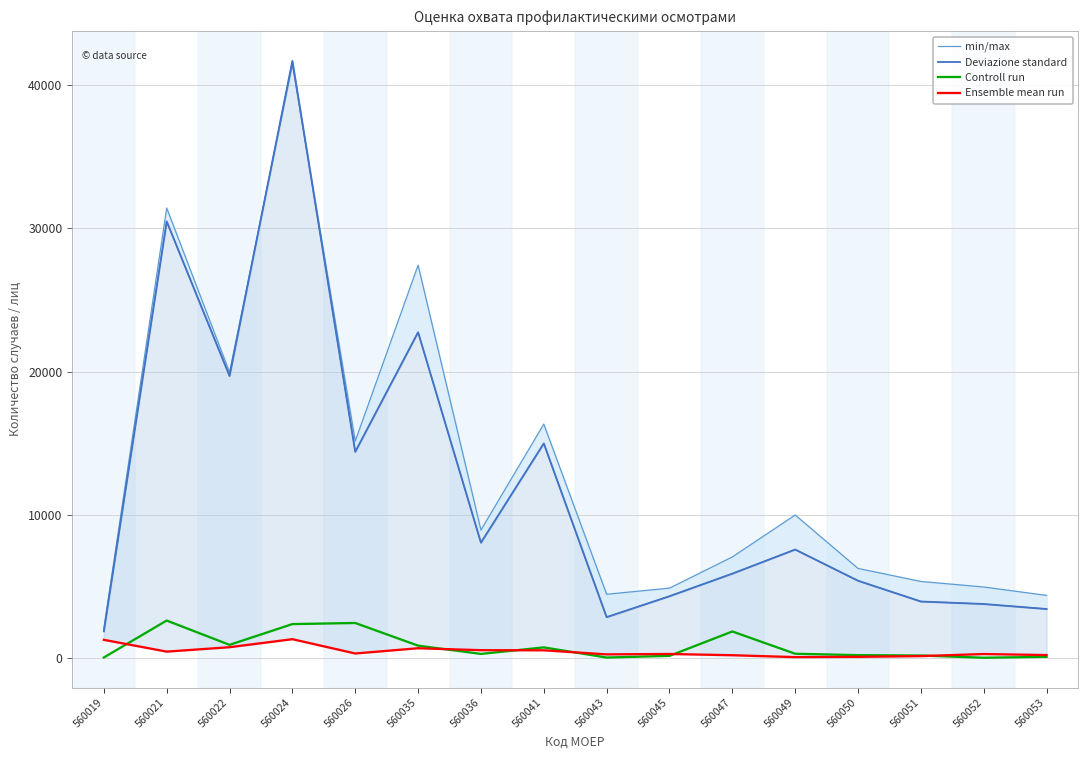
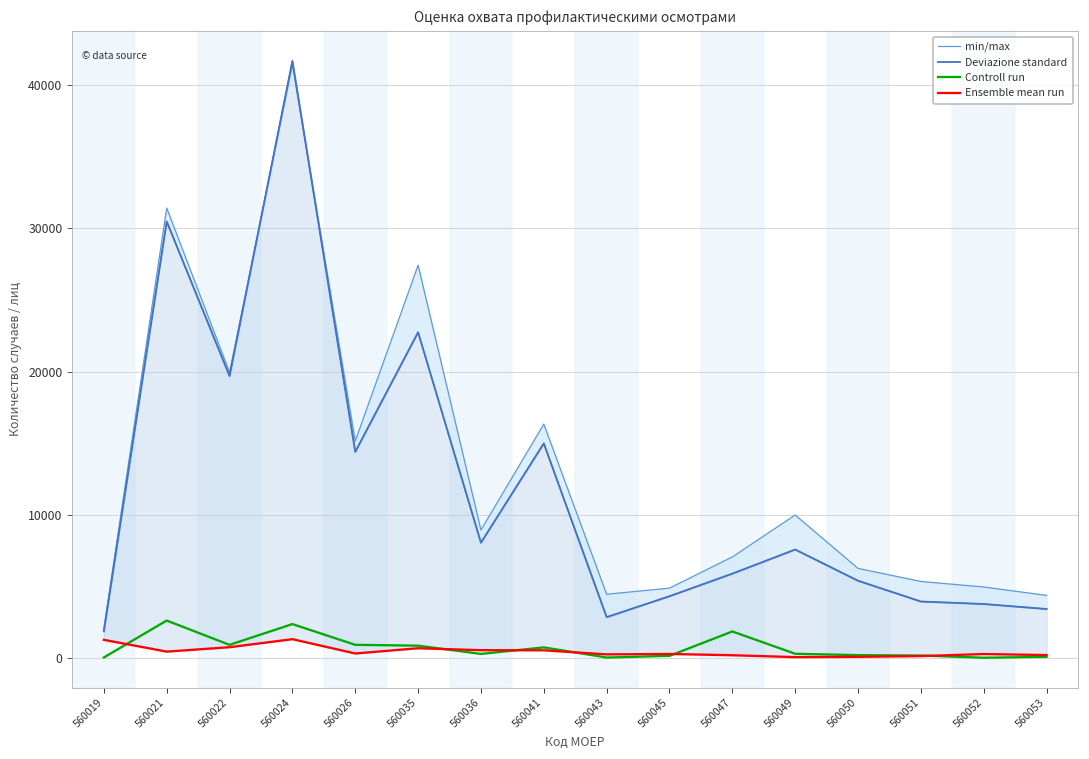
  {
    "Controll run": {
      "560019": 100,
      "560021": 2600,
      "560024": 2400,
-     "560026": 2500,
+     "560026": 900,
      "560036": 300,
      "560041": 800,
      "560043": 0,
      "560047": 1900,
      "560049": 300,
      "560052": 0
    },
    "Ensemble mean run": {
      "560019": 1300,
      "560021": 500,
      "560024": 1300,
      "560026": 300,
      "560036": 600,
      "560041": 600,
      "560043": 300,
      "560047": 200,
      "560049": 100,
      "560052": 300
    }
  }
